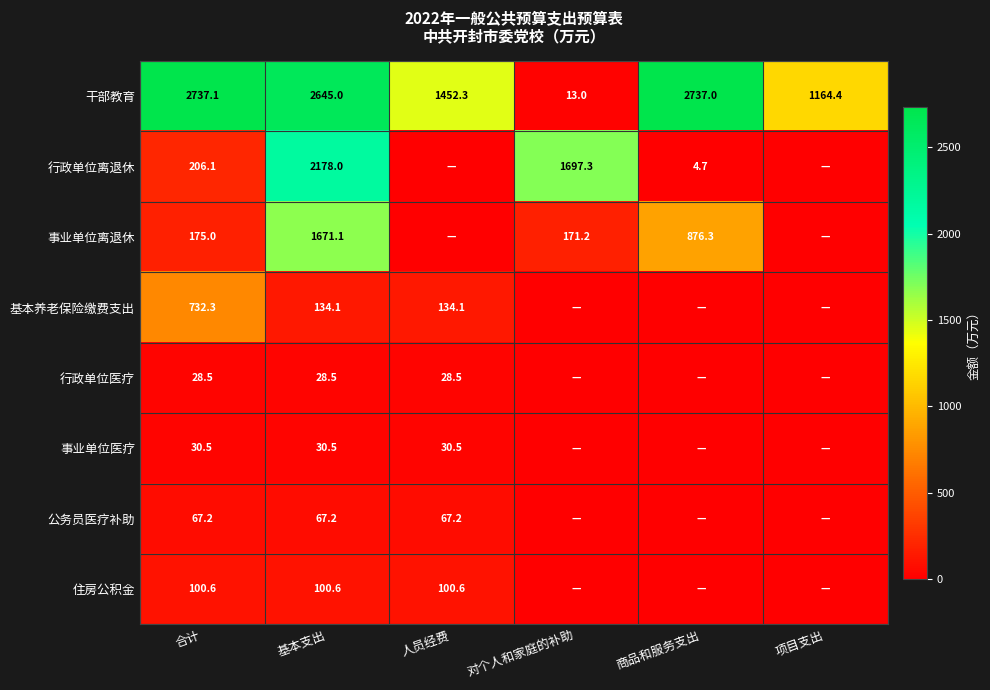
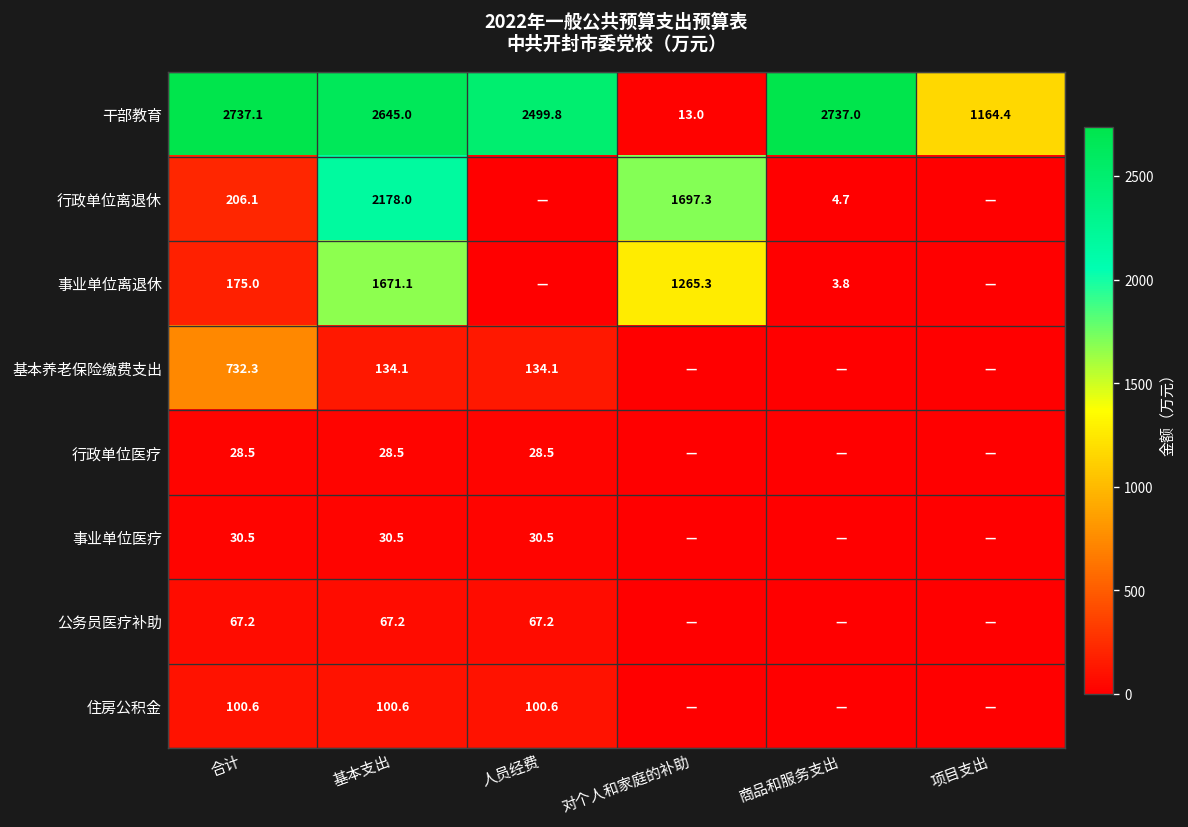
  {
    "干部教育": {
      "合计": 2737.1,
      "基本支出": 2645.0,
-     "人员经费": 1452.3,
+     "人员经费": 2499.8,
      "对个人和家庭的补助": 13.0,
      "商品和服务支出": 2737.0,
      "项目支出": 1164.4
    },
    "行政单位离退休": {
      "合计": 206.1,
      "基本支出": 2178.0,
      "对个人和家庭的补助": 1697.3,
      "商品和服务支出": 4.7
    },
    "事业单位离退休": {
      "合计": 175.0,
      "基本支出": 1671.1,
-     "对个人和家庭的补助": 171.2,
-     "商品和服务支出": 876.3
+     "对个人和家庭的补助": 1265.3,
+     "商品和服务支出": 3.8
    },
    "基本养老保险缴费支出": {
      "合计": 732.3,
      "基本支出": 134.1,
      "人员经费": 134.1
    },
    "行政单位医疗": {
      "合计": 28.5,
      "基本支出": 28.5,
      "人员经费": 28.5
    },
    "事业单位医疗": {
      "合计": 30.5,
      "基本支出": 30.5,
      "人员经费": 30.5
    },
    "公务员医疗补助": {
      "合计": 67.2,
      "基本支出": 67.2,
      "人员经费": 67.2
    },
    "住房公积金": {
      "合计": 100.6,
      "基本支出": 100.6,
      "人员经费": 100.6
    }
  }
